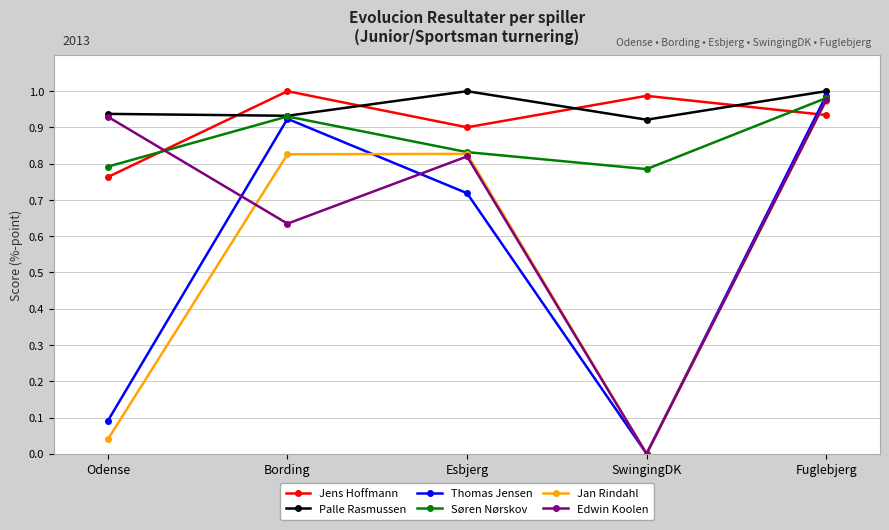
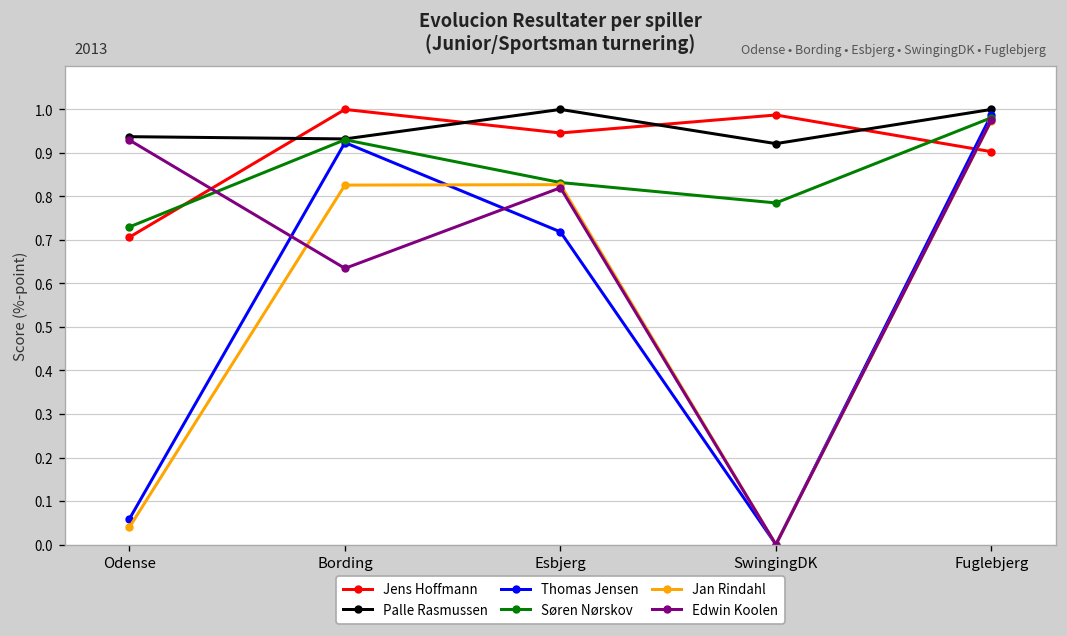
  {
    "Jens Hoffmann": {
-     "Odense": 0.76,
+     "Odense": 0.71,
      "Bording": 1.00,
-     "Esbjerg": 0.90,
+     "Esbjerg": 0.95,
      "SwingingDK": 0.99,
-     "Fuglebjerg": 0.93
+     "Fuglebjerg": 0.90
    },
    "Palle Rasmussen": {
      "Odense": 0.94,
      "Esbjerg": 1.00,
      "SwingingDK": 0.92,
      "Fuglebjerg": 1.00
    },
    "Thomas Jensen": {
-     "Odense": 0.09,
+     "Odense": 0.06,
      "Esbjerg": 0.72
    },
    "Søren Nørskov": {
-     "Odense": 0.79,
+     "Odense": 0.73,
      "SwingingDK": 0.79
    },
    "Jan Rindahl": {
      "Odense": 0.04,
      "Bording": 0.83
    },
    "Edwin Koolen": {
      "Odense": 0.93,
      "Bording": 0.63,
      "Esbjerg": 0.82
    }
  }
